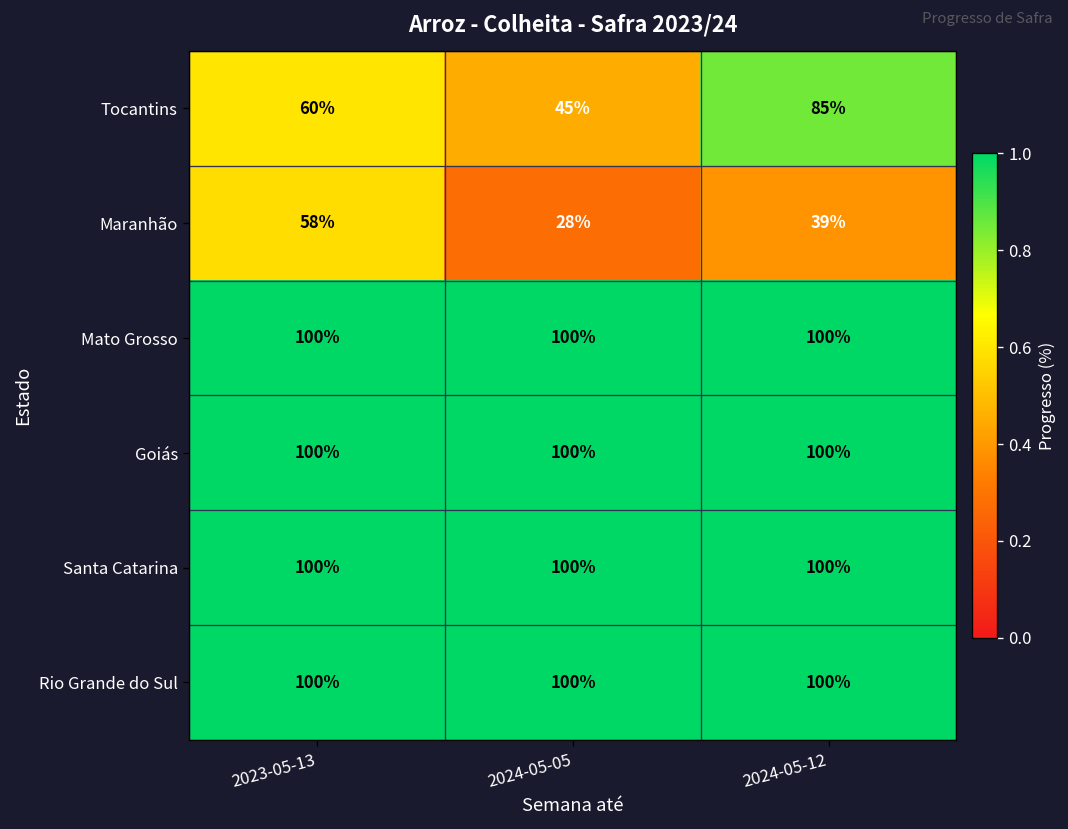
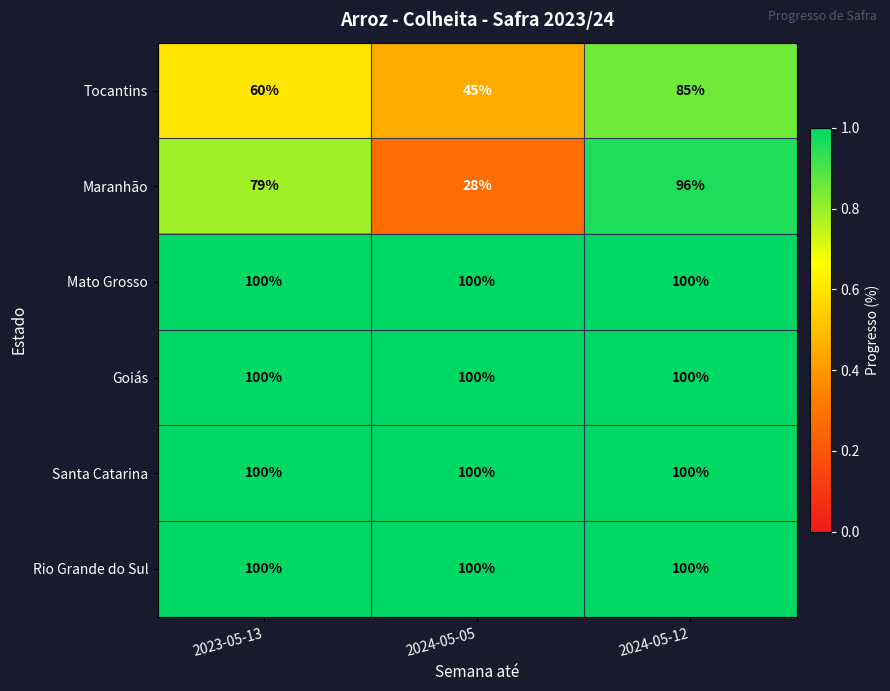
  {
    "Tocantins": {
      "2023-05-13": "60%",
      "2024-05-05": "45%",
      "2024-05-12": "85%"
    },
    "Maranhão": {
-     "2023-05-13": "58%",
+     "2023-05-13": "79%",
      "2024-05-05": "28%",
-     "2024-05-12": "39%"
+     "2024-05-12": "96%"
    },
    "Mato Grosso": {
      "2023-05-13": "100%",
      "2024-05-05": "100%",
      "2024-05-12": "100%"
    },
    "Goiás": {
      "2023-05-13": "100%",
      "2024-05-05": "100%",
      "2024-05-12": "100%"
    },
    "Santa Catarina": {
      "2023-05-13": "100%",
      "2024-05-05": "100%",
      "2024-05-12": "100%"
    },
    "Rio Grande do Sul": {
      "2023-05-13": "100%",
      "2024-05-05": "100%",
      "2024-05-12": "100%"
    }
  }
